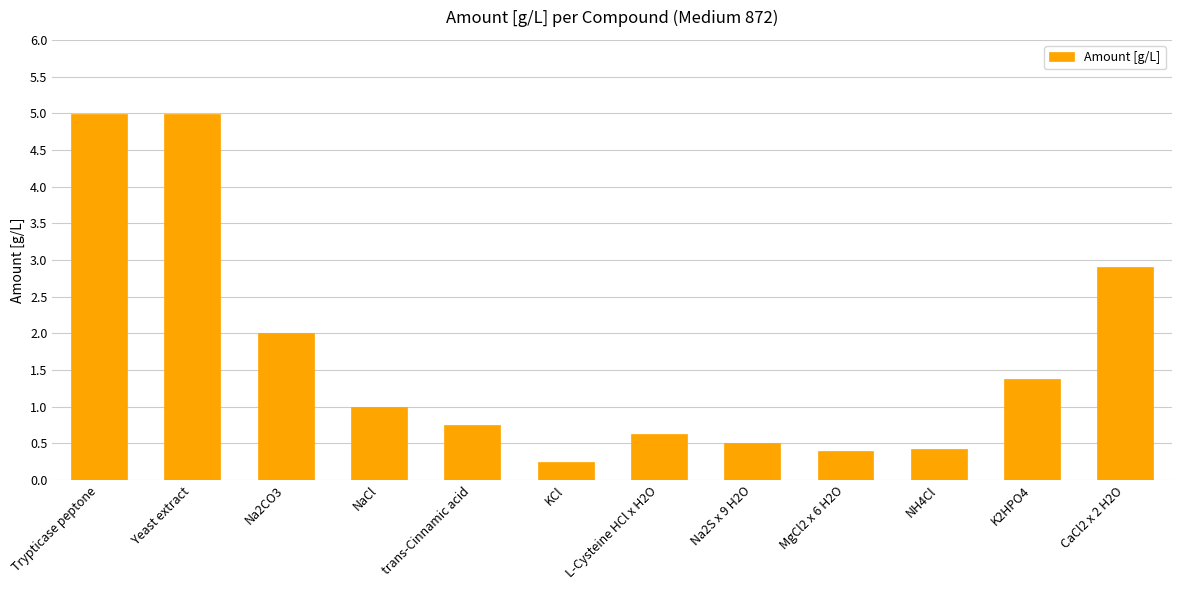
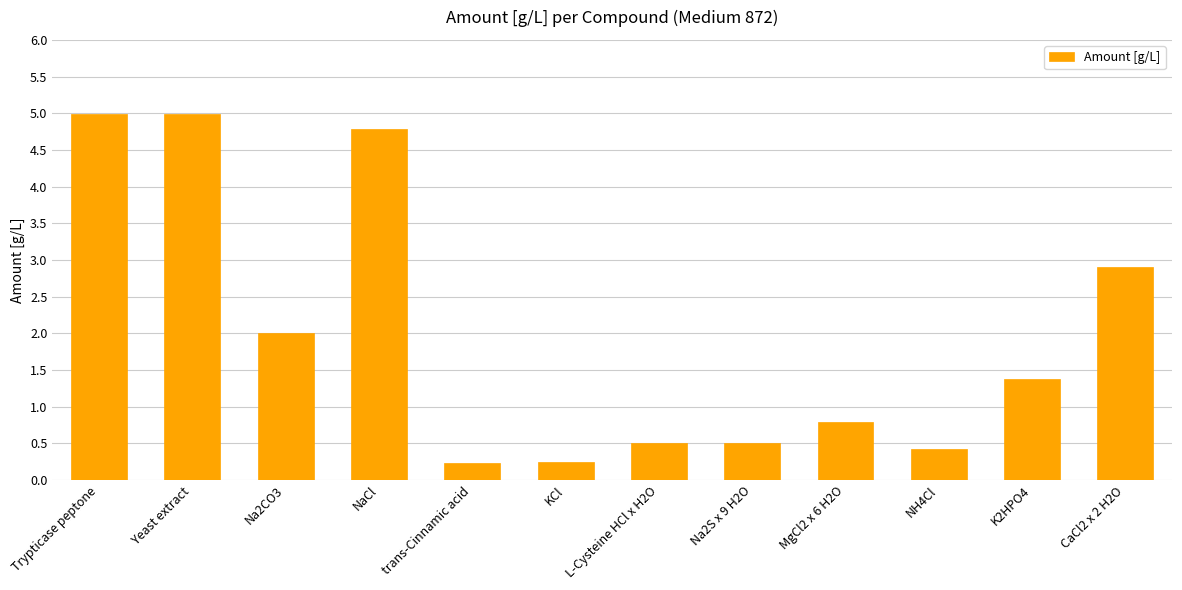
  {
    "Trypticase peptone": 5.0,
    "Yeast extract": 5.0,
    "Na2CO3": 2.0,
-   "NaCl": 1.0,
-   "trans-Cinnamic acid": 0.7,
+   "NaCl": 4.8,
+   "trans-Cinnamic acid": 0.2,
    "KCl": 0.2,
-   "L-Cysteine HCl x H2O": 0.6,
+   "L-Cysteine HCl x H2O": 0.5,
    "Na2S x 9 H2O": 0.5,
-   "MgCl2 x 6 H2O": 0.4,
+   "MgCl2 x 6 H2O": 0.8,
    "NH4Cl": 0.4,
    "K2HPO4": 1.4,
    "CaCl2 x 2 H2O": 2.9
  }
